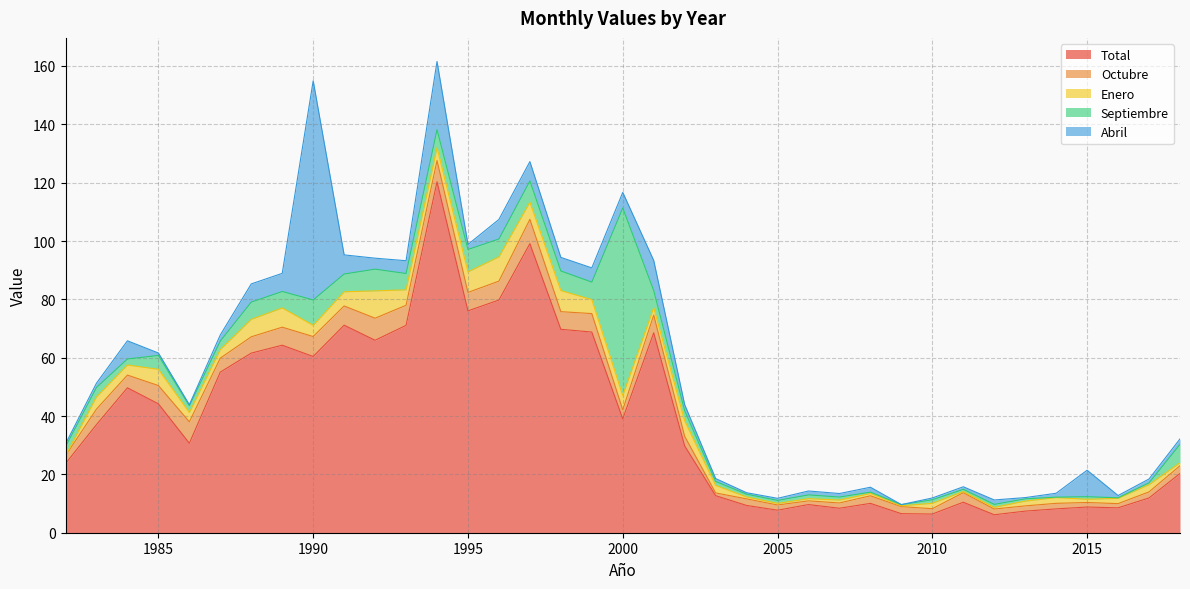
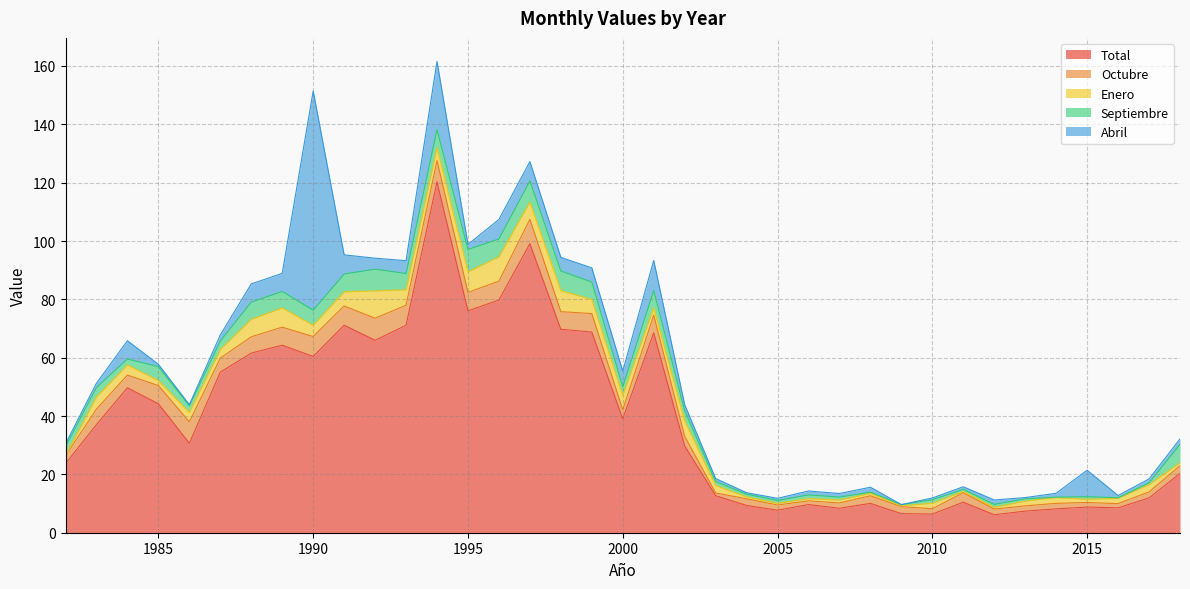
  {
    "Enero": {
-     "1985": 6,
+     "1985": 2,
      "1990": 4,
      "1995": 7,
      "2000": 5,
      "2010": 2,
      "2015": 1
    },
    "Septiembre": {
-     "1990": 9,
+     "1990": 5,
      "1995": 8,
-     "2000": 64,
+     "2000": 3,
      "2015": 1
    },
    "Abril": {
      "1990": 75,
      "1995": 2,
      "2000": 5,
      "2015": 9
    }
  }
